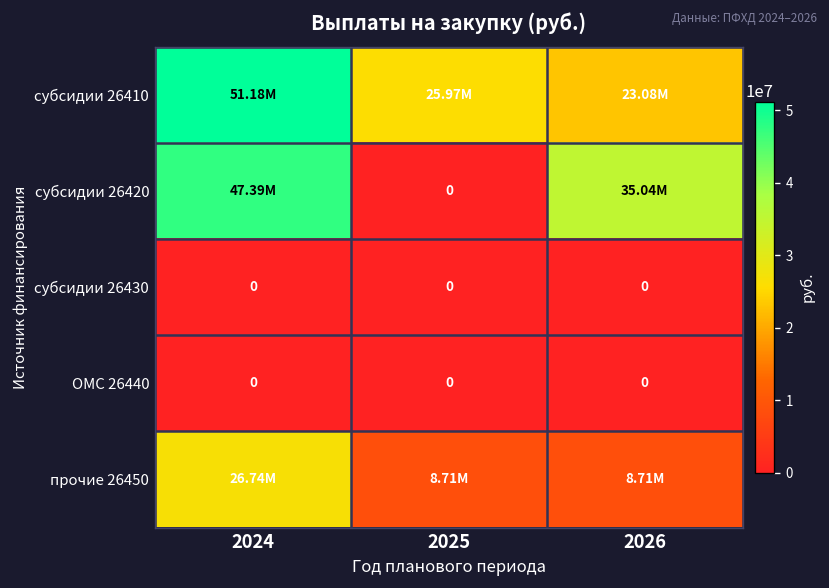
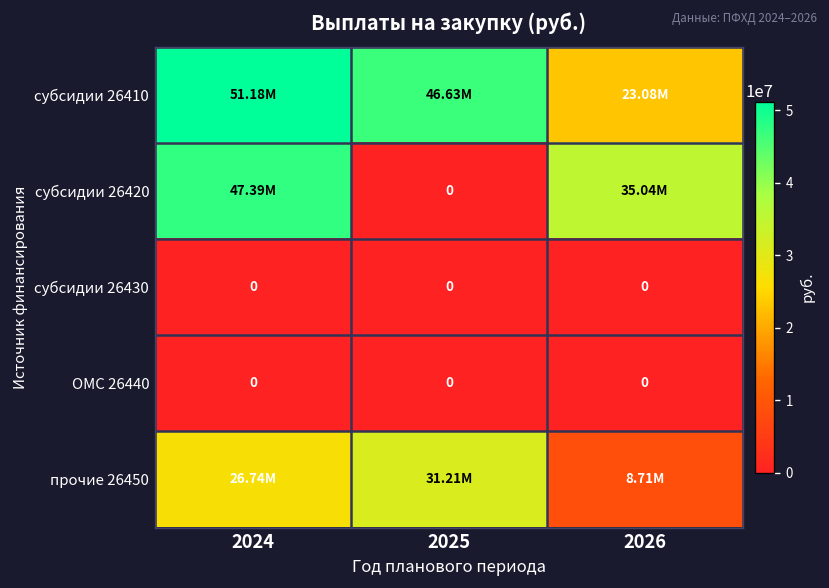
  {
    "субсидии 26410": {
      "2024": "51.18M",
-     "2025": "25.97M",
+     "2025": "46.63M",
      "2026": "23.08M"
    },
    "субсидии 26420": {
      "2024": "47.39M",
      "2025": "0",
      "2026": "35.04M"
    },
    "субсидии 26430": {
      "2024": "0",
      "2025": "0",
      "2026": "0"
    },
    "ОМС 26440": {
      "2024": "0",
      "2025": "0",
      "2026": "0"
    },
    "прочие 26450": {
      "2024": "26.74M",
-     "2025": "8.71M",
+     "2025": "31.21M",
      "2026": "8.71M"
    }
  }
